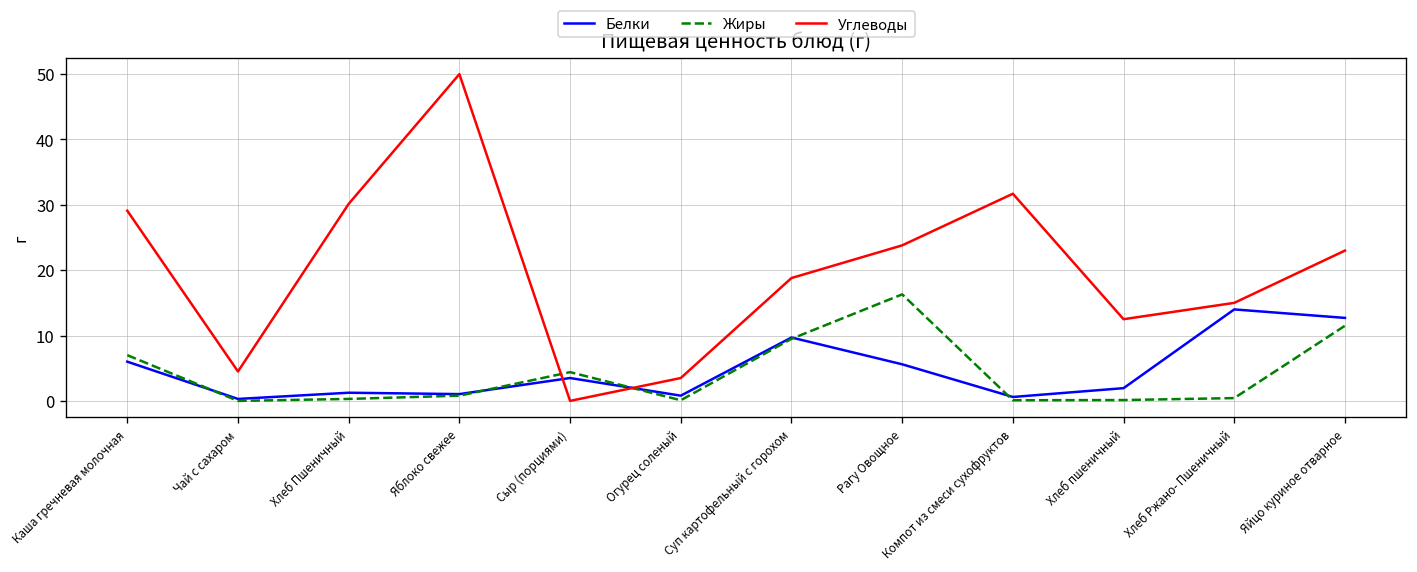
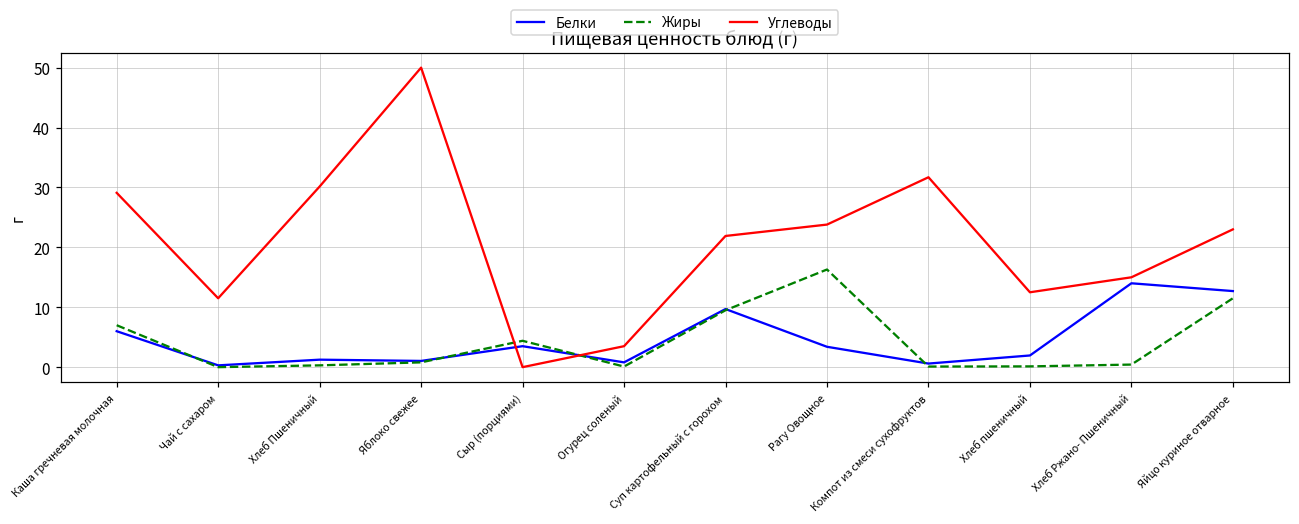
  {
    "Белки": {
      "Каша гречневая молочная": 6,
      "Хлеб Пшеничный": 1,
      "Сыр (порциями)": 4,
      "Огурец соленый": 1,
-     "Рагу Овощное": 6,
+     "Рагу Овощное": 3,
      "Компот из смеси сухофруктов": 1,
      "Хлеб пшеничный": 2,
      "Хлеб Ржано- Пшеничный": 14,
      "Яйцо куриное отварное": 13
    },
    "Жиры": {
      "Каша гречневая молочная": 7,
      "Хлеб Пшеничный": 0,
      "Сыр (порциями)": 4,
      "Огурец соленый": 0,
      "Рагу Овощное": 16,
      "Компот из смеси сухофруктов": 0,
      "Хлеб пшеничный": 0,
      "Хлеб Ржано- Пшеничный": 0,
      "Яйцо куриное отварное": 12
    },
    "Углеводы": {
      "Каша гречневая молочная": 29,
-     "Чай с сахаром": 5,
+     "Чай с сахаром": 12,
      "Хлеб Пшеничный": 30,
      "Яблоко свежее": 50,
      "Сыр (порциями)": 0,
      "Огурец соленый": 4,
-     "Суп картофельный с горохом": 19,
+     "Суп картофельный с горохом": 22,
      "Рагу Овощное": 24,
      "Компот из смеси сухофруктов": 32,
      "Хлеб пшеничный": 13,
      "Хлеб Ржано- Пшеничный": 15,
      "Яйцо куриное отварное": 23
    }
  }
